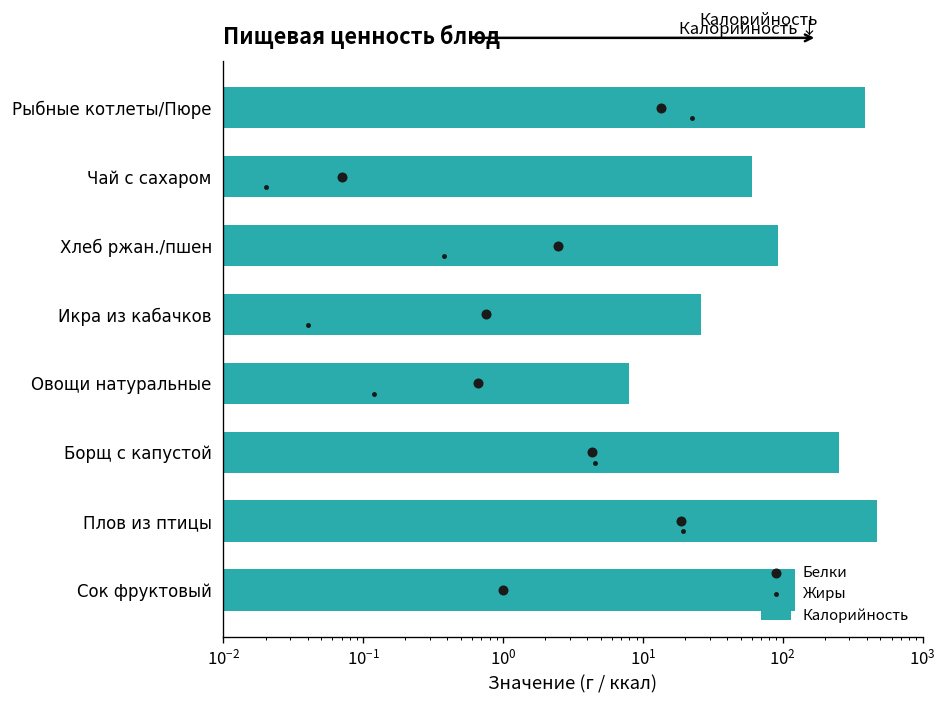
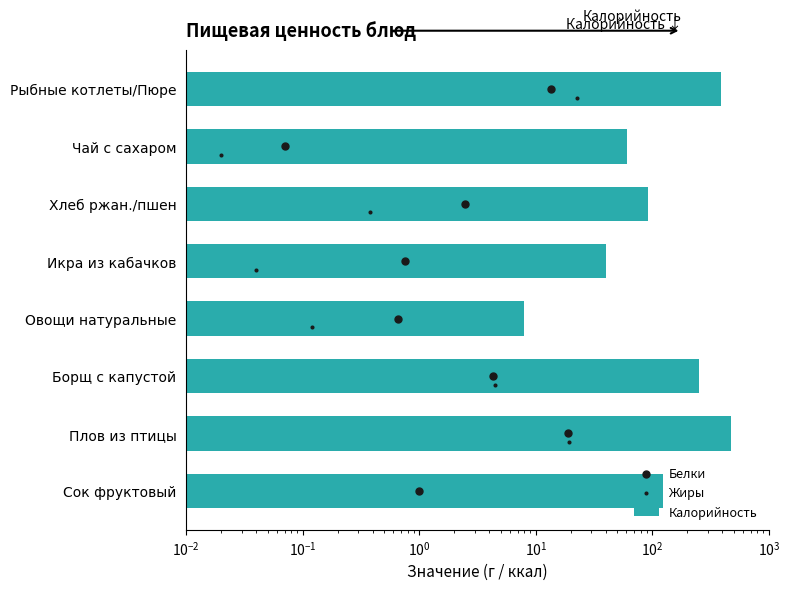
  {
    "Калорийность": {
      "Рыбные котлеты/Пюре": 390,
      "Чай с сахаром": 60,
      "Хлеб ржан./пшен": 90,
-     "Икра из кабачков": 26,
+     "Икра из кабачков": 40,
      "Овощи натуральные": 8,
      "Борщ с капустой": 250,
      "Плов из птицы": 470,
      "Сок фруктовый": 120
    }
  }
